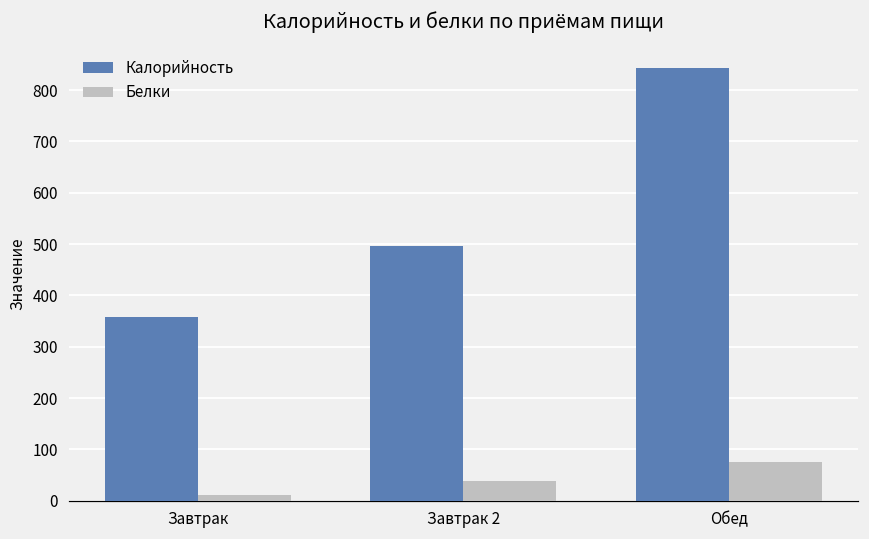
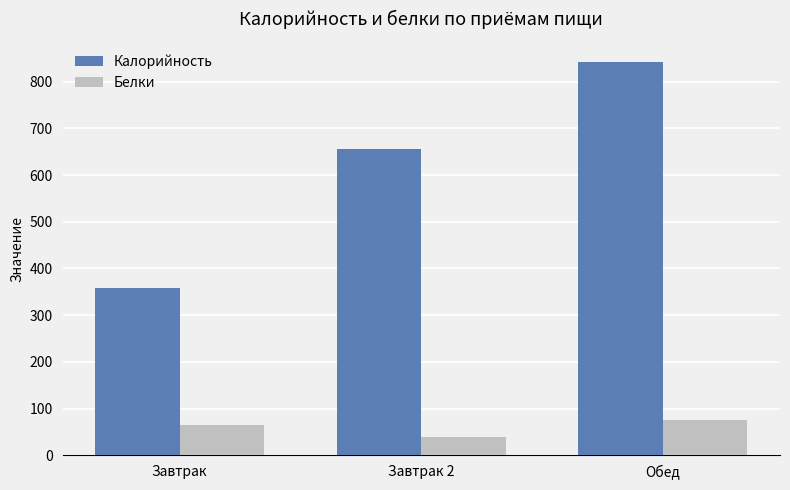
  {
    "Калорийность": {
      "Завтрак": 360,
-     "Завтрак 2": 500,
+     "Завтрак 2": 660,
      "Обед": 840
    },
    "Белки": {
-     "Завтрак": 10,
+     "Завтрак": 70,
      "Завтрак 2": 40,
      "Обед": 80
    }
  }
